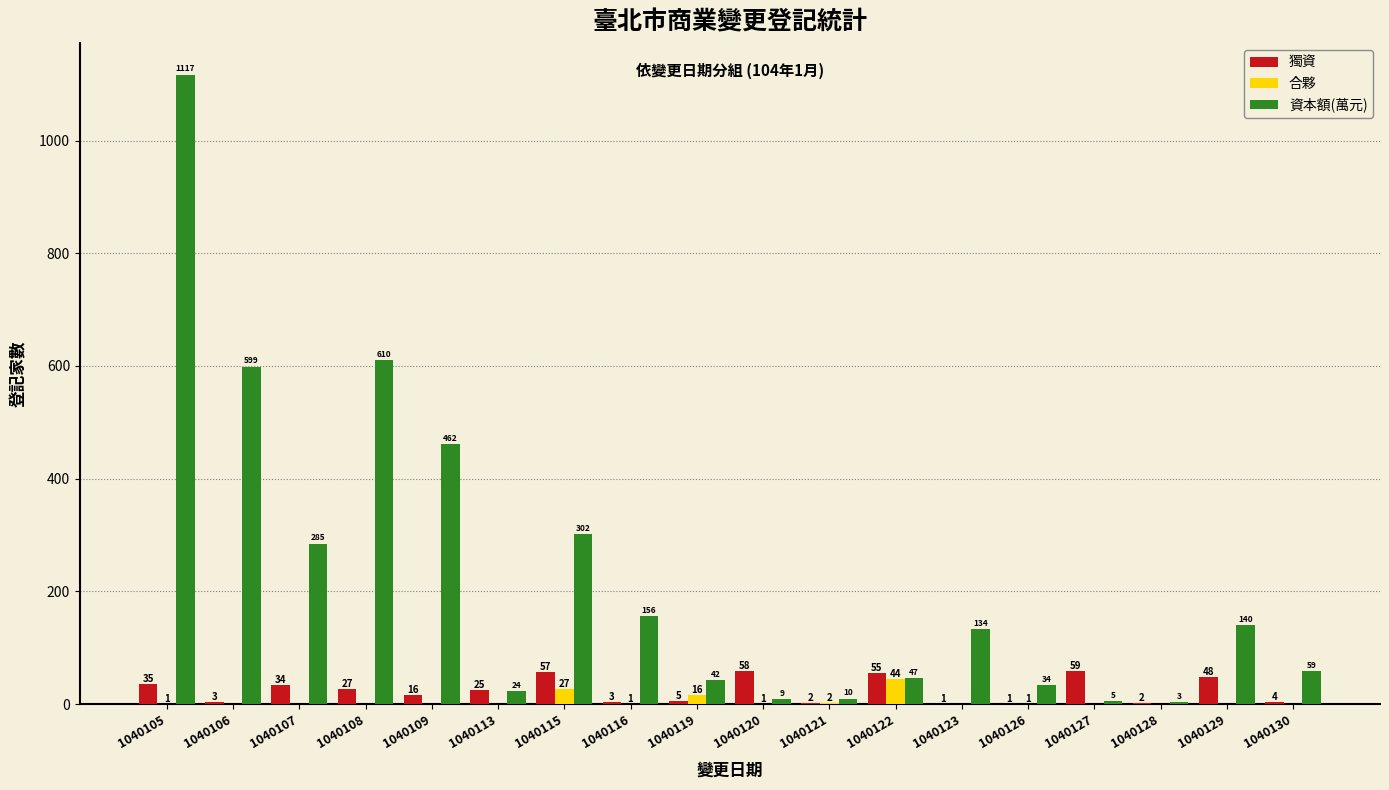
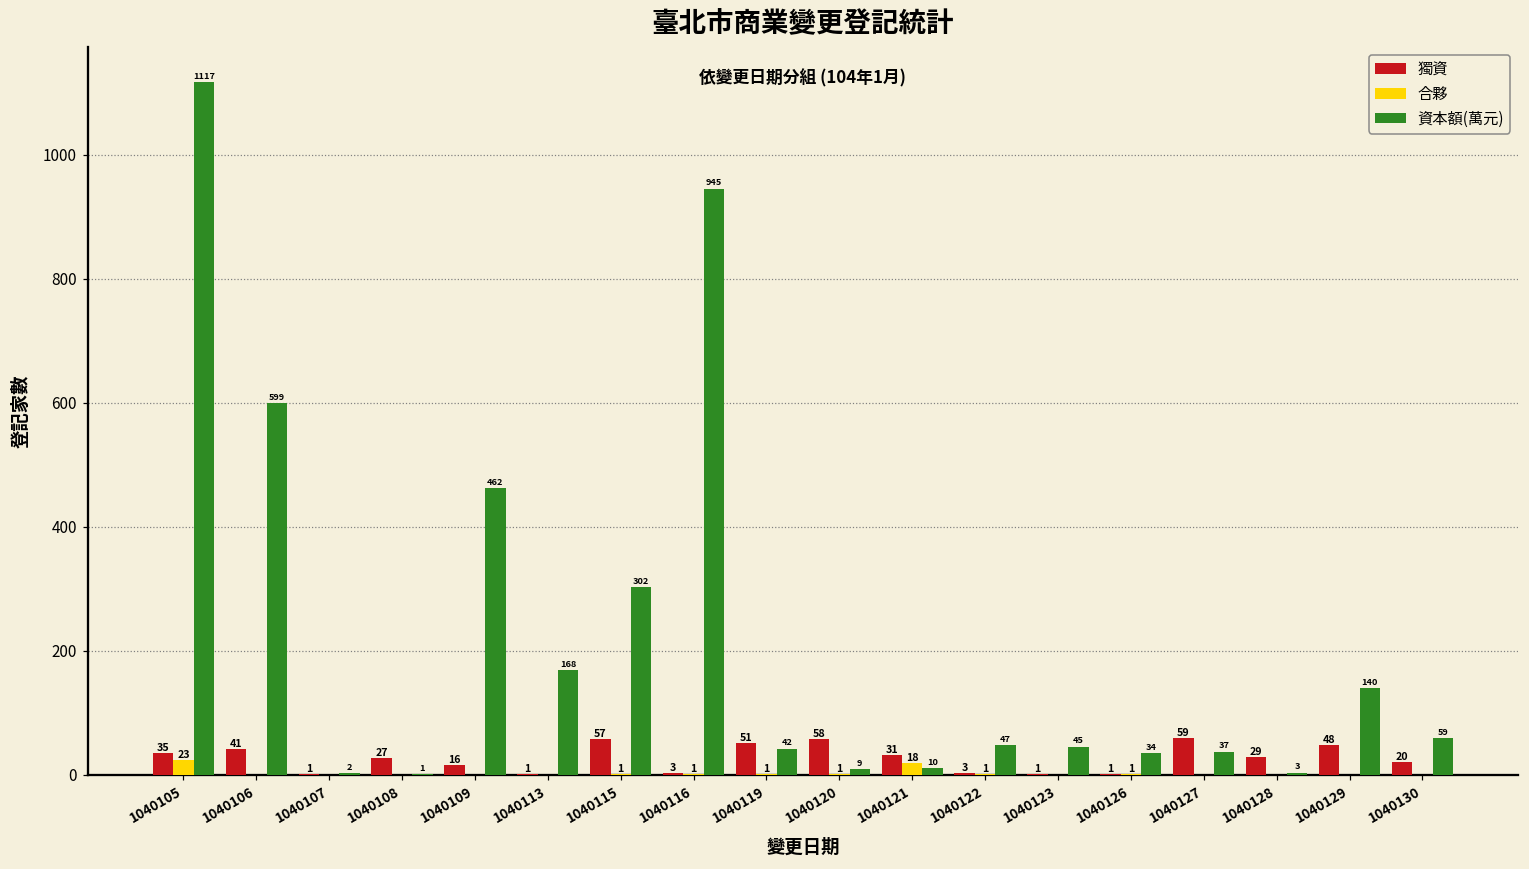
  {
    "獨資": {
      "1040105": 35,
-     "1040106": 3,
-     "1040107": 34,
+     "1040106": 41,
+     "1040107": 1,
      "1040108": 27,
      "1040109": 16,
-     "1040113": 25,
+     "1040113": 1,
      "1040115": 57,
      "1040116": 3,
-     "1040119": 5,
+     "1040119": 51,
      "1040120": 58,
-     "1040121": 2,
-     "1040122": 55,
+     "1040121": 31,
+     "1040122": 3,
      "1040123": 1,
      "1040126": 1,
      "1040127": 59,
-     "1040128": 2,
+     "1040128": 29,
      "1040129": 48,
-     "1040130": 4
+     "1040130": 20
    },
    "合夥": {
-     "1040105": 1,
-     "1040115": 27,
+     "1040105": 23,
+     "1040115": 1,
      "1040116": 1,
-     "1040119": 16,
+     "1040119": 1,
      "1040120": 1,
-     "1040121": 2,
-     "1040122": 44,
+     "1040121": 18,
+     "1040122": 1,
      "1040126": 1
    },
    "資本額(萬元)": {
      "1040105": 1117,
      "1040106": 599,
-     "1040107": 285,
-     "1040108": 610,
+     "1040107": 2,
+     "1040108": 1,
      "1040109": 462,
-     "1040113": 24,
+     "1040113": 168,
      "1040115": 302,
-     "1040116": 156,
+     "1040116": 945,
      "1040119": 42,
      "1040120": 9,
      "1040121": 10,
      "1040122": 47,
-     "1040123": 134,
+     "1040123": 45,
      "1040126": 34,
-     "1040127": 5,
+     "1040127": 37,
      "1040128": 3,
      "1040129": 140,
      "1040130": 59
    }
  }
